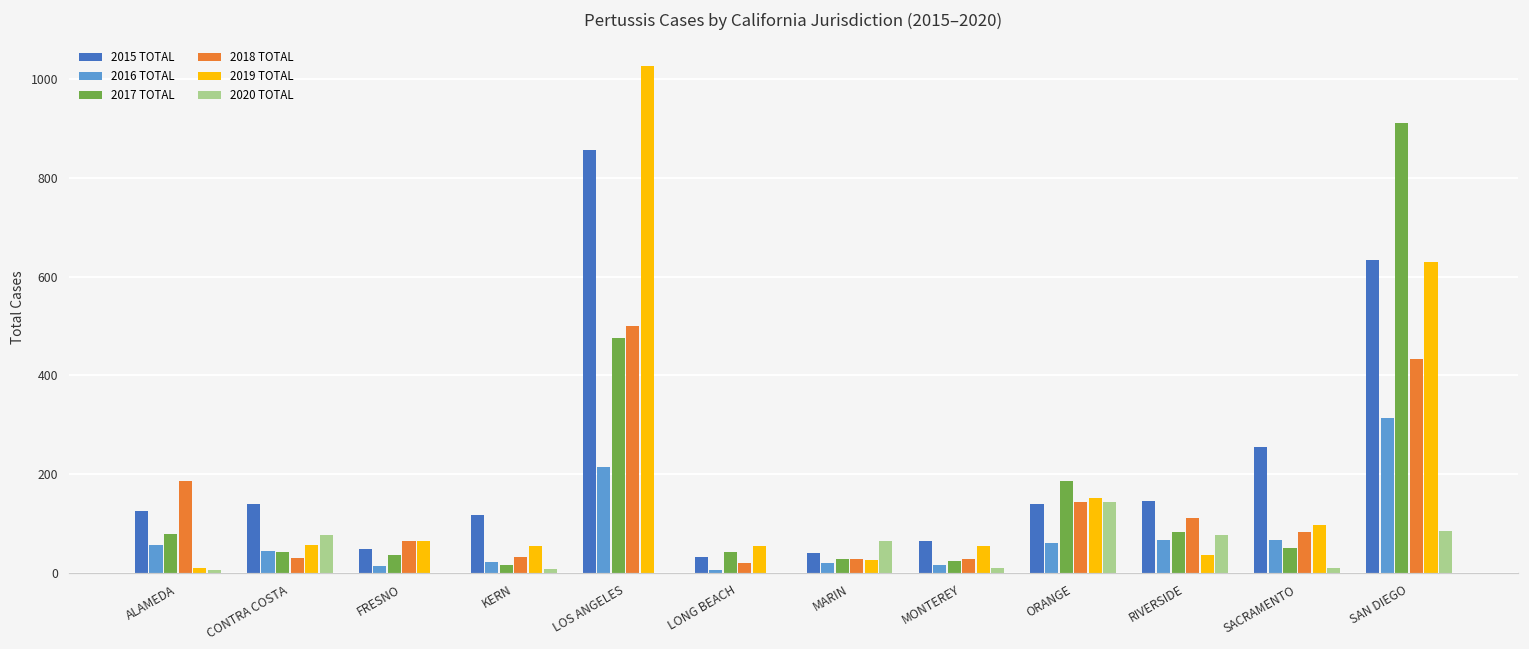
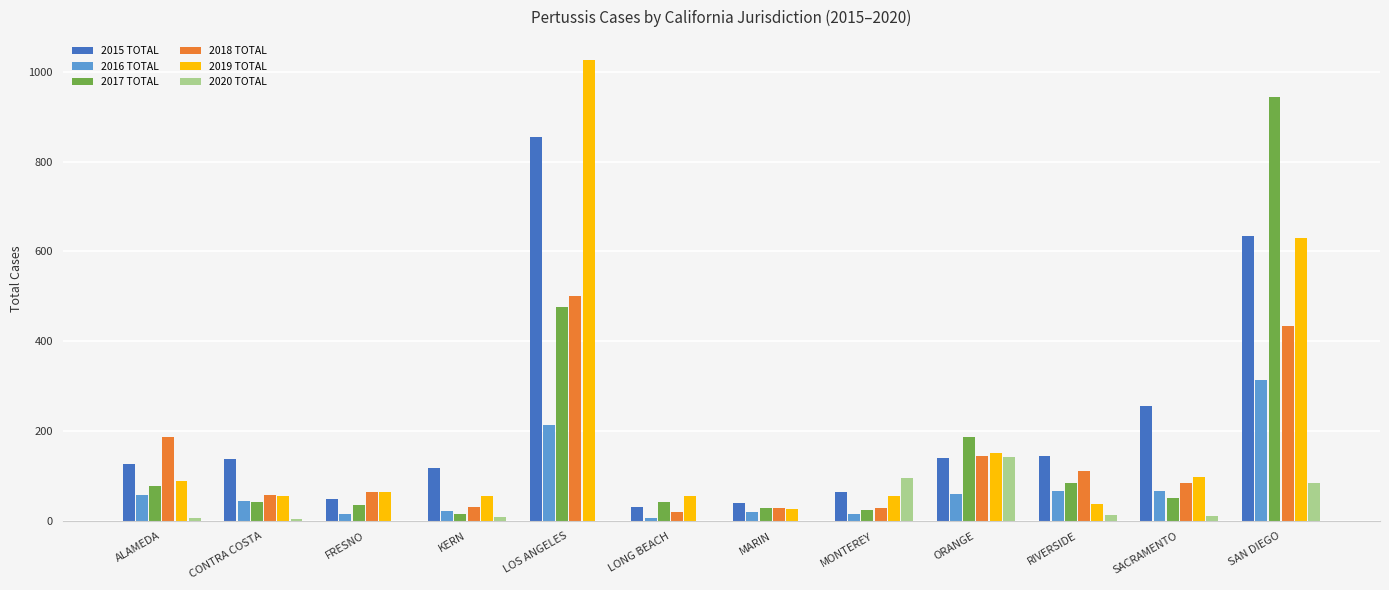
  {
    "2017 TOTAL": {
      "ALAMEDA": 80,
      "CONTRA COSTA": 40,
      "FRESNO": 40,
      "KERN": 20,
      "LOS ANGELES": 480,
      "LONG BEACH": 40,
      "MARIN": 30,
      "MONTEREY": 20,
      "ORANGE": 190,
      "RIVERSIDE": 80,
      "SACRAMENTO": 50,
-     "SAN DIEGO": 910
+     "SAN DIEGO": 940
    },
    "2018 TOTAL": {
      "ALAMEDA": 190,
-     "CONTRA COSTA": 30,
+     "CONTRA COSTA": 60,
      "FRESNO": 70,
      "KERN": 30,
      "LOS ANGELES": 500,
      "LONG BEACH": 20,
      "MARIN": 30,
      "MONTEREY": 30,
      "ORANGE": 140,
      "RIVERSIDE": 110,
      "SACRAMENTO": 80,
      "SAN DIEGO": 430
    },
    "2019 TOTAL": {
-     "ALAMEDA": 10,
+     "ALAMEDA": 90,
      "CONTRA COSTA": 60,
      "FRESNO": 60,
      "KERN": 60,
      "LOS ANGELES": 1030,
      "LONG BEACH": 60,
      "MARIN": 30,
      "MONTEREY": 60,
      "ORANGE": 150,
      "RIVERSIDE": 40,
      "SACRAMENTO": 100,
      "SAN DIEGO": 630
    },
    "2020 TOTAL": {
      "ALAMEDA": 10,
-     "CONTRA COSTA": 80,
+     "CONTRA COSTA": 10,
      "KERN": 10,
      "LOS ANGELES": 0,
-     "MARIN": 60,
-     "MONTEREY": 10,
+     "MARIN": 0,
+     "MONTEREY": 100,
      "ORANGE": 140,
-     "RIVERSIDE": 80,
+     "RIVERSIDE": 10,
      "SACRAMENTO": 10,
      "SAN DIEGO": 90
    }
  }
